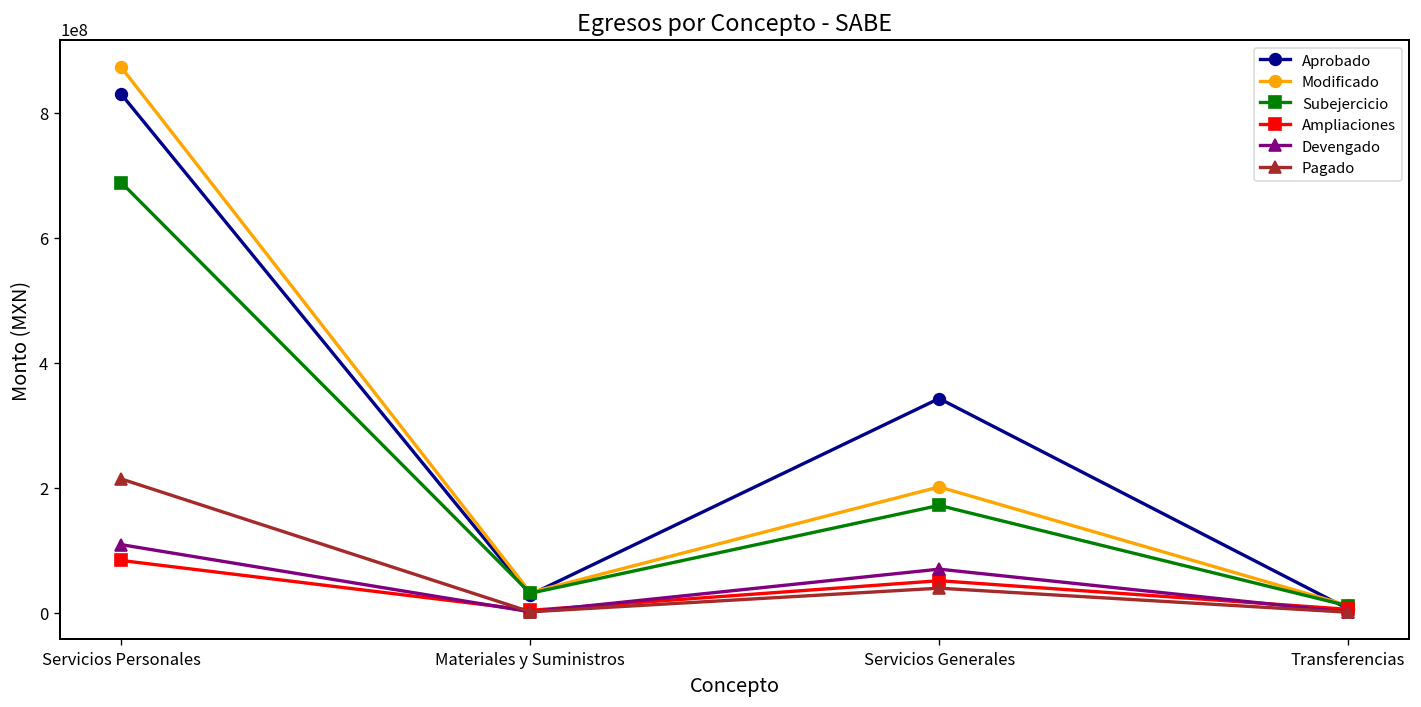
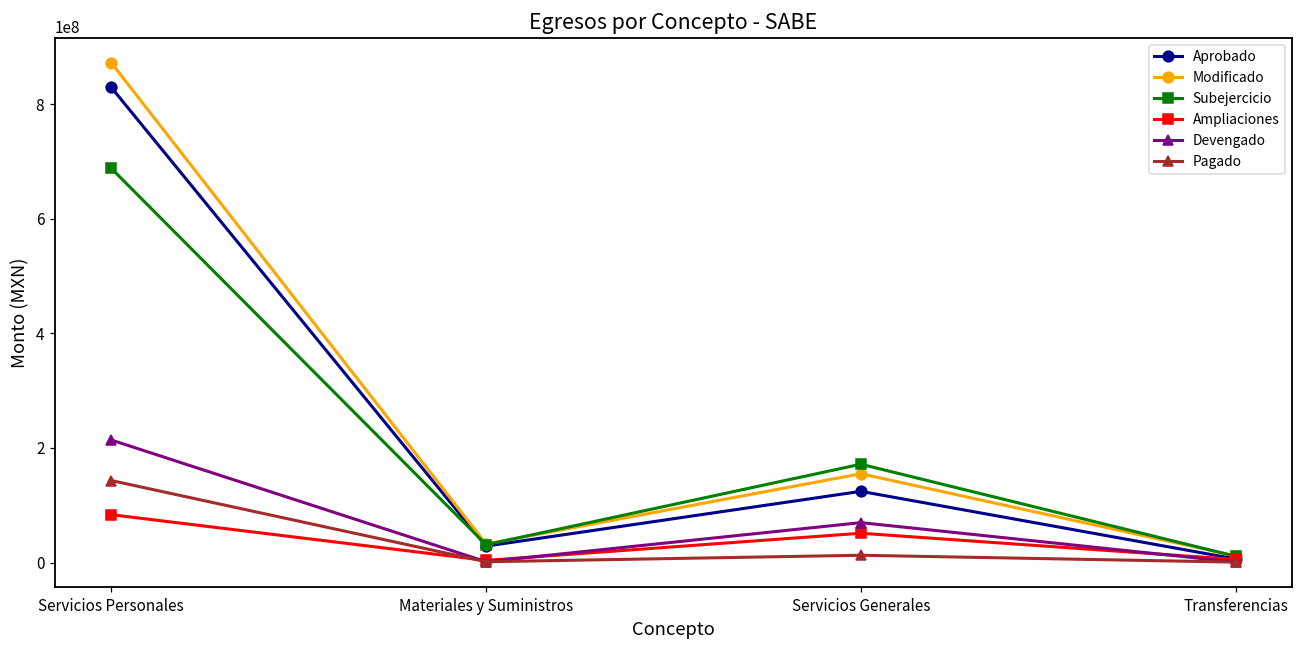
  {
    "Aprobado": {
      "Servicios Personales": 830000000,
-     "Servicios Generales": 340000000
+     "Servicios Generales": 120000000
    },
    "Modificado": {
      "Servicios Personales": 870000000,
-     "Servicios Generales": 200000000
+     "Servicios Generales": 160000000
    },
    "Subejercicio": {
      "Servicios Personales": 690000000,
      "Servicios Generales": 170000000
    },
    "Ampliaciones": {
      "Servicios Personales": 80000000,
      "Servicios Generales": 50000000
    },
    "Devengado": {
-     "Servicios Personales": 110000000,
+     "Servicios Personales": 210000000,
      "Servicios Generales": 70000000
    },
    "Pagado": {
-     "Servicios Personales": 210000000,
-     "Servicios Generales": 40000000
+     "Servicios Personales": 140000000,
+     "Servicios Generales": 10000000
    }
  }
